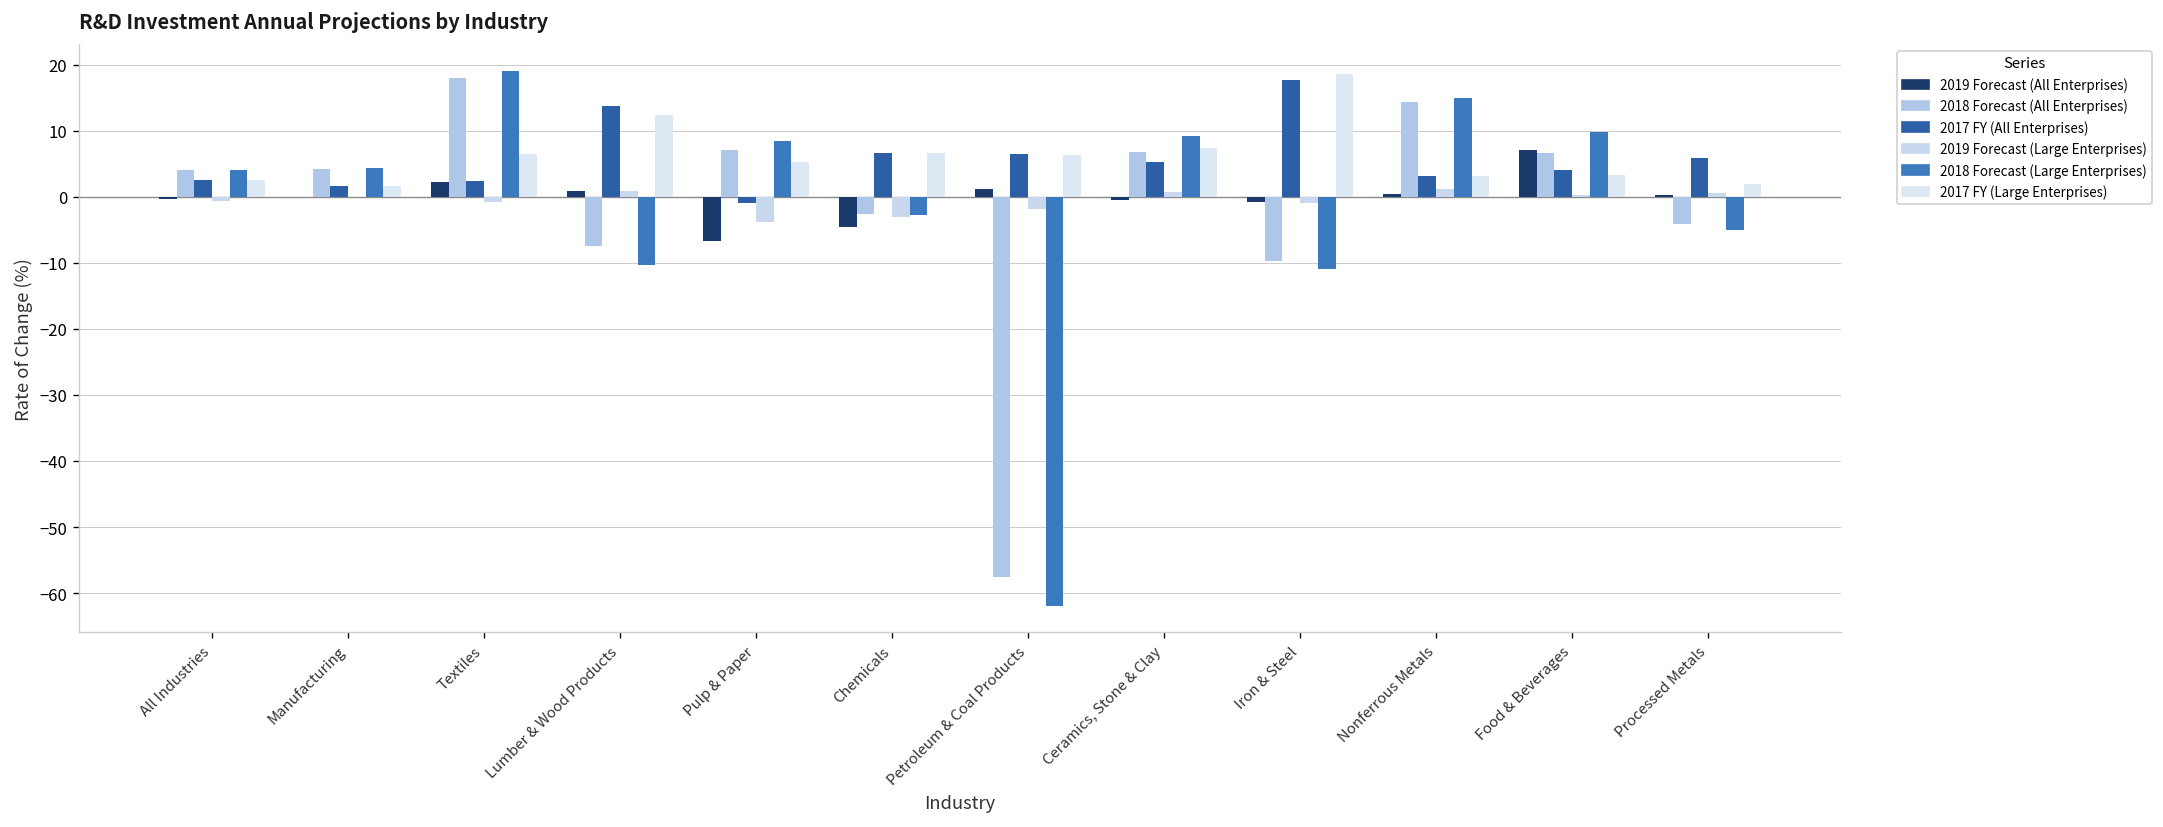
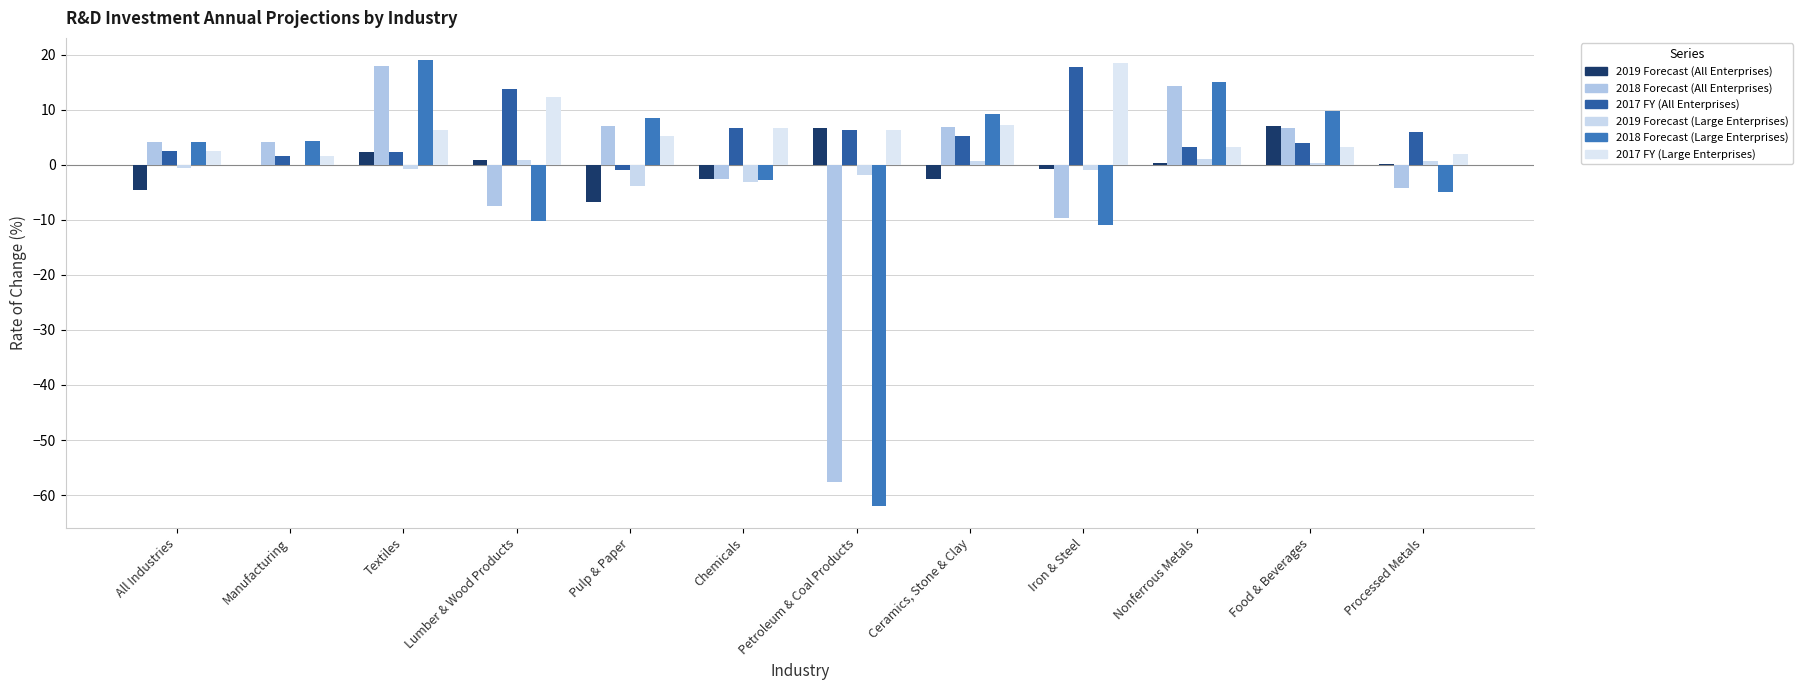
  {
    "2019 Forecast (All Enterprises)": {
-     "All Industries": 0,
+     "All Industries": -5,
      "Manufacturing": 0,
      "Textiles": 2,
      "Lumber & Wood Products": 1,
      "Pulp & Paper": -7,
-     "Chemicals": -5,
-     "Petroleum & Coal Products": 1,
-     "Ceramics, Stone & Clay": -1,
+     "Chemicals": -3,
+     "Petroleum & Coal Products": 7,
+     "Ceramics, Stone & Clay": -3,
      "Iron & Steel": -1,
      "Food & Beverages": 7
    }
  }
